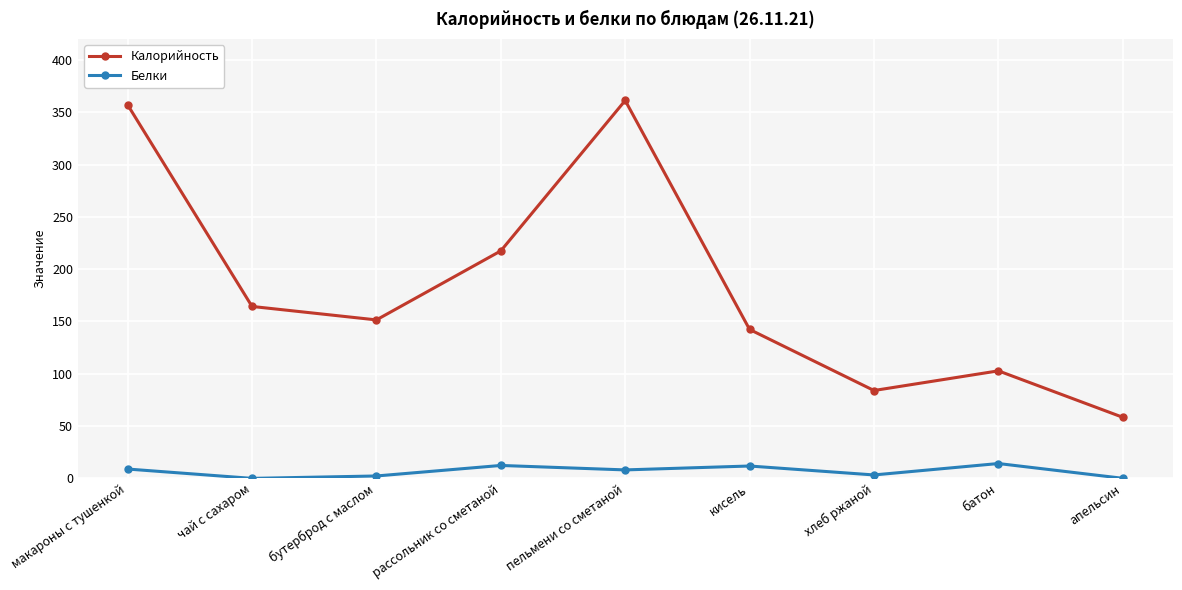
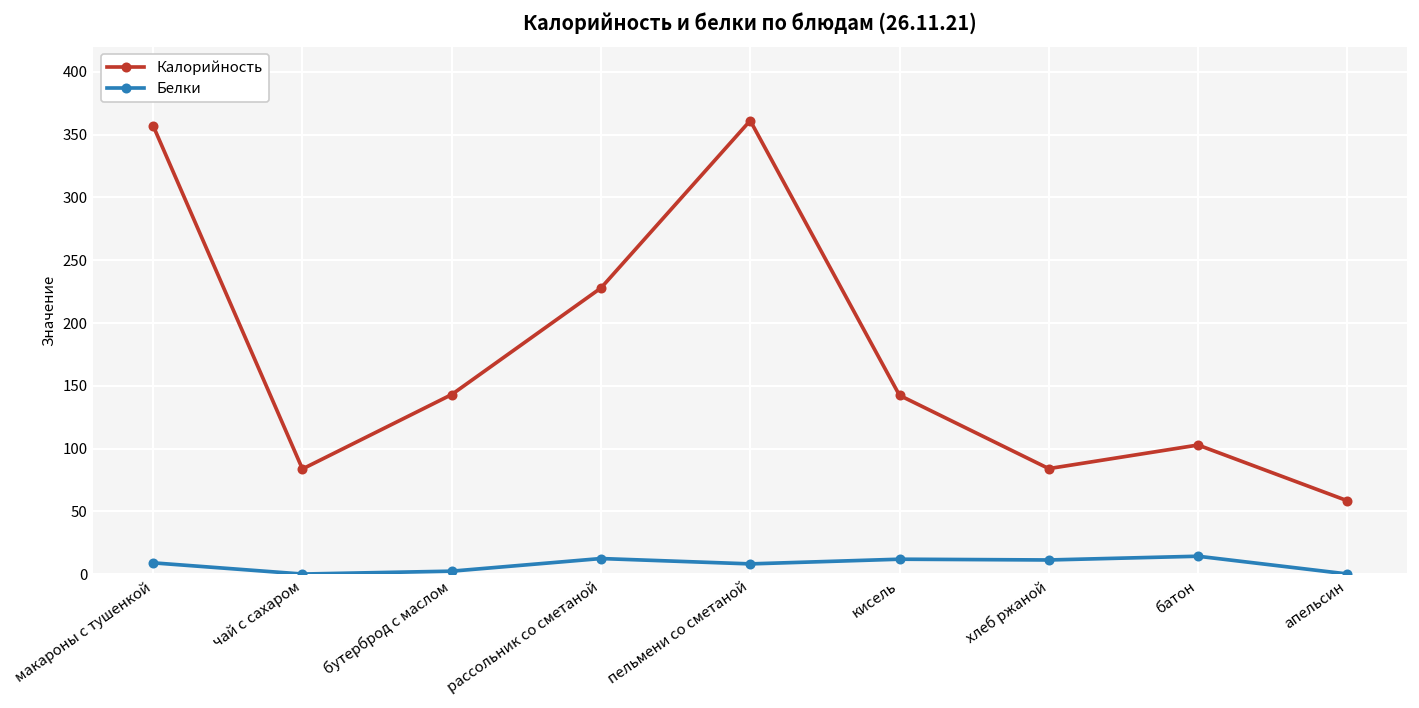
  {
    "Калорийность": {
      "макароны с тушенкой": 357,
-     "чай с сахаром": 164,
-     "бутерброд с маслом": 152,
-     "рассольник со сметаной": 217,
+     "чай с сахаром": 84,
+     "бутерброд с маслом": 143,
+     "рассольник со сметаной": 228,
      "пельмени со сметаной": 361,
      "кисель": 142,
      "хлеб ржаной": 84,
      "батон": 103,
      "апельсин": 58
    },
    "Белки": {
      "макароны с тушенкой": 9,
      "чай с сахаром": 0,
      "бутерброд с маслом": 2,
      "рассольник со сметаной": 12,
      "пельмени со сметаной": 8,
      "кисель": 12,
-     "хлеб ржаной": 3,
+     "хлеб ржаной": 11,
      "батон": 14,
      "апельсин": 0
    }
  }
